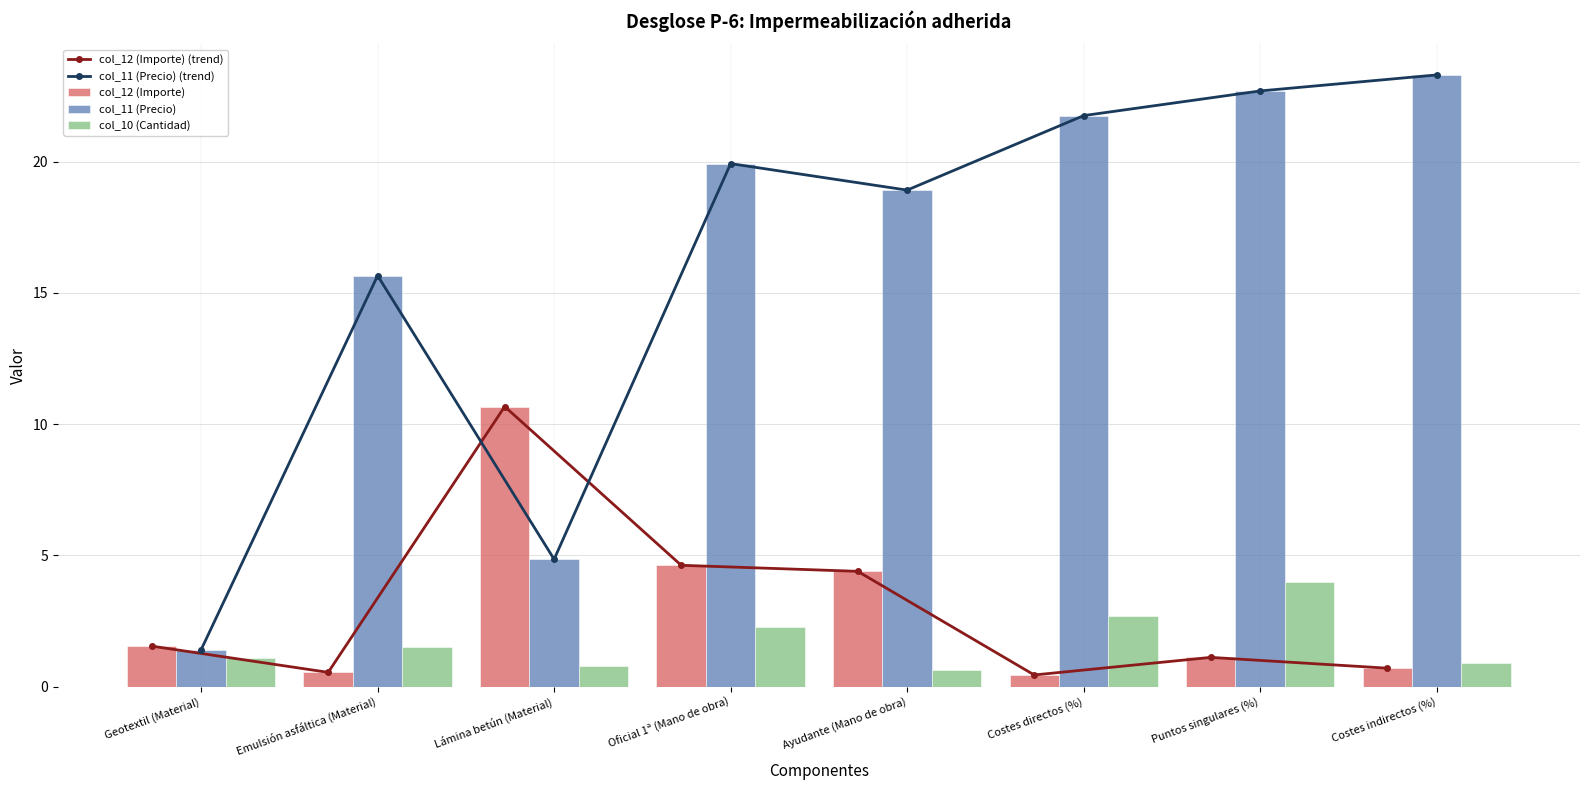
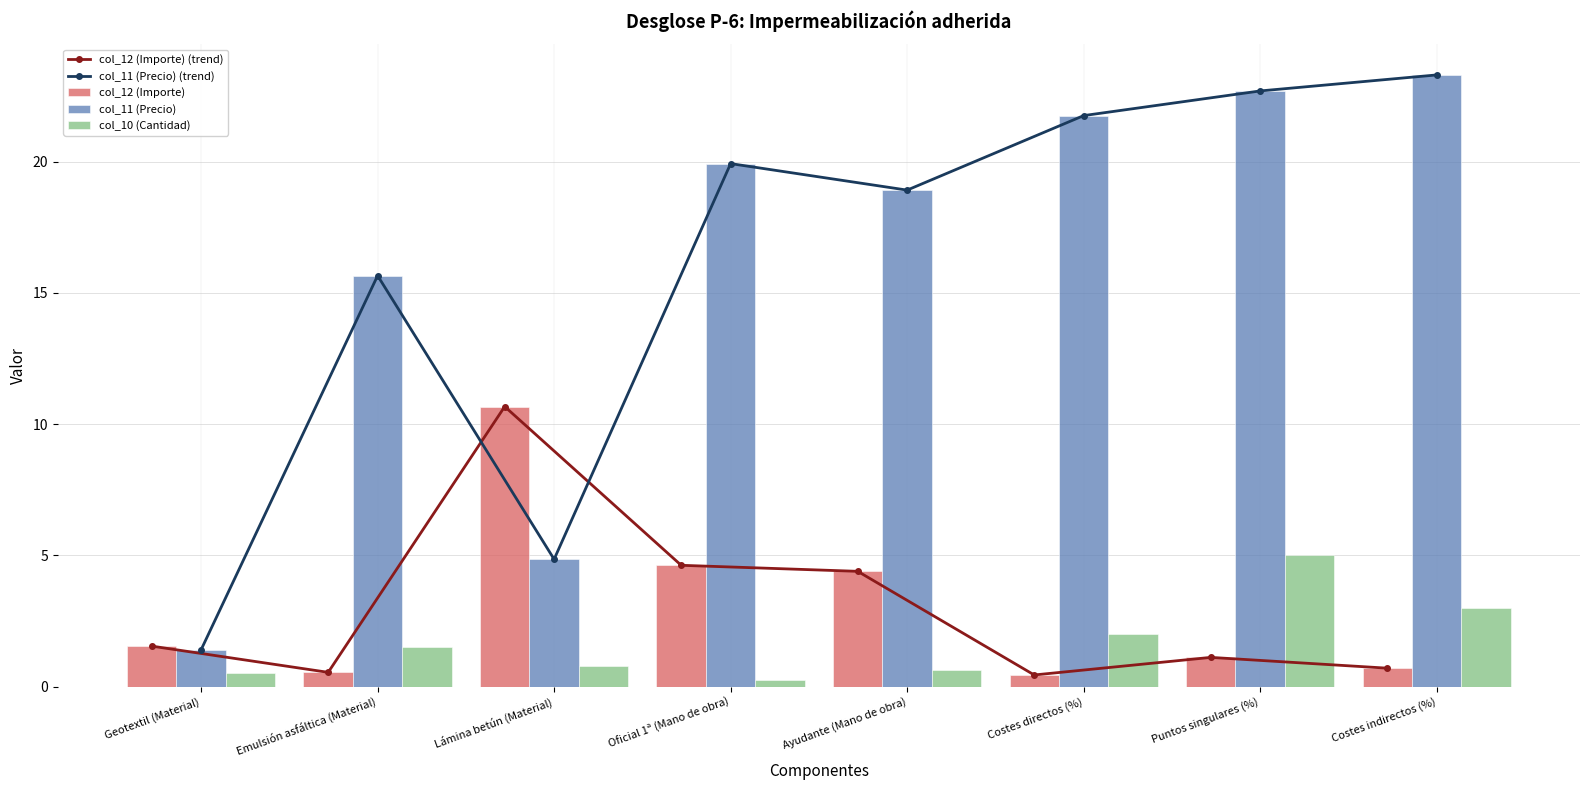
  {
    "col_12 (Importe)": {
      "Geotextil (Material)": 1.5,
      "Emulsión asfáltica (Material)": 0.5,
      "Lámina betún (Material)": 10.7,
      "Oficial 1ª (Mano de obra)": 4.6,
      "Ayudante (Mano de obra)": 4.4,
      "Costes directos (%)": 0.4,
      "Puntos singulares (%)": 1.1,
      "Costes indirectos (%)": 0.7
    },
    "col_11 (Precio)": {
      "Geotextil (Material)": 1.4,
      "Emulsión asfáltica (Material)": 15.7,
      "Lámina betún (Material)": 4.9,
      "Oficial 1ª (Mano de obra)": 19.9,
      "Ayudante (Mano de obra)": 18.9,
      "Costes directos (%)": 21.8,
      "Puntos singulares (%)": 22.7,
      "Costes indirectos (%)": 23.3
    },
    "col_10 (Cantidad)": {
-     "Geotextil (Material)": 1.1,
+     "Geotextil (Material)": 0.5,
      "Emulsión asfáltica (Material)": 1.5,
      "Lámina betún (Material)": 0.8,
-     "Oficial 1ª (Mano de obra)": 2.3,
+     "Oficial 1ª (Mano de obra)": 0.2,
      "Ayudante (Mano de obra)": 0.6,
-     "Costes directos (%)": 2.7,
-     "Puntos singulares (%)": 4,
-     "Costes indirectos (%)": 0.9
+     "Costes directos (%)": 2.0,
+     "Puntos singulares (%)": 5,
+     "Costes indirectos (%)": 3.0
    }
  }
